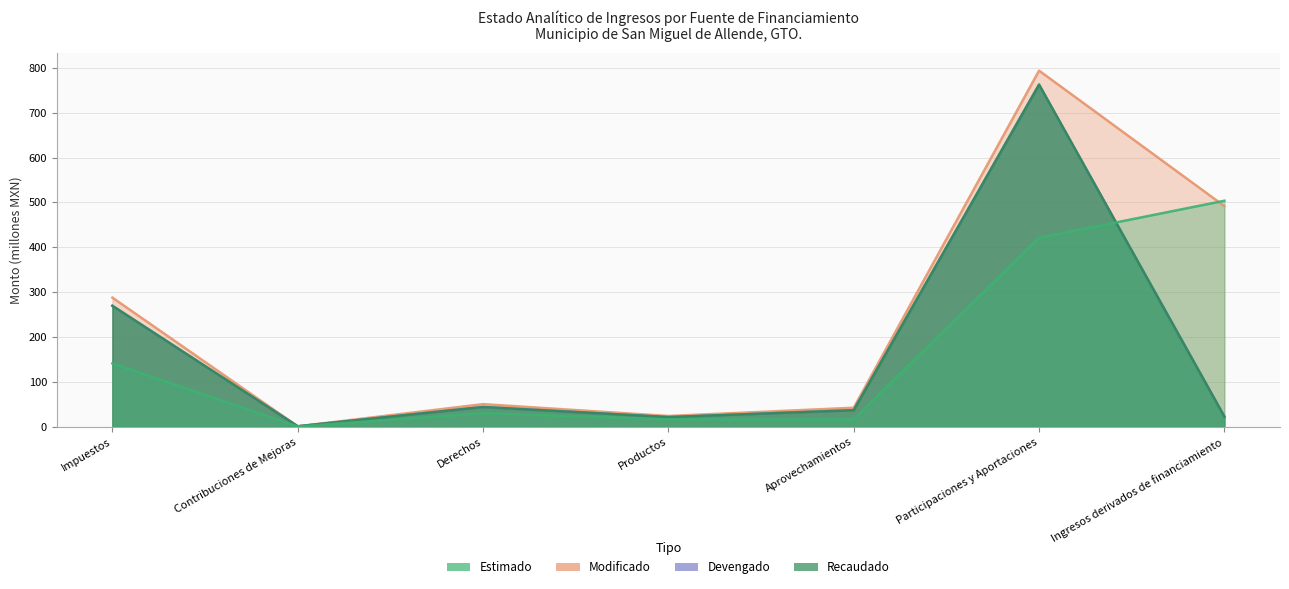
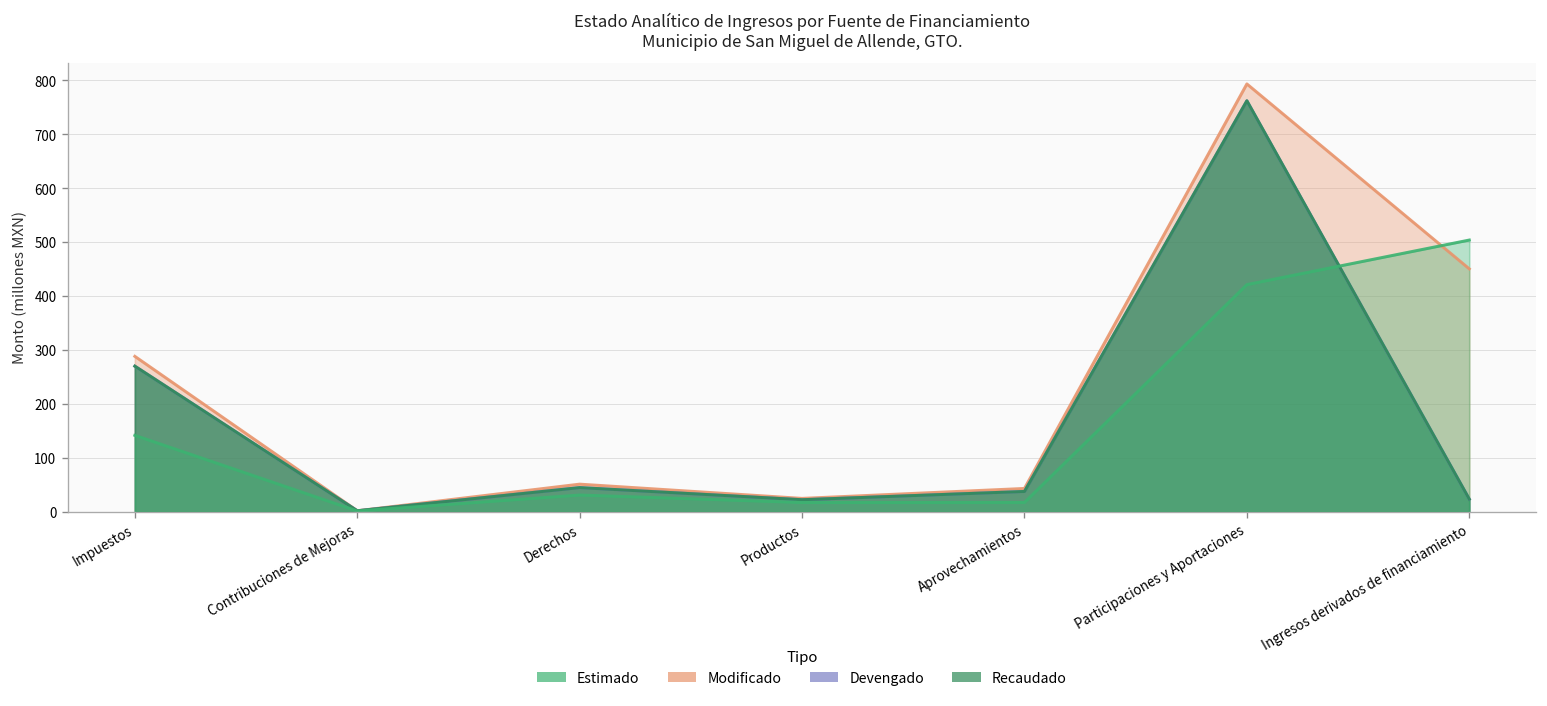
  {
    "Modificado": {
      "Impuestos": 290,
      "Derechos": 50,
      "Participaciones y Aportaciones": 790,
-     "Ingresos derivados de financiamiento": 490
+     "Ingresos derivados de financiamiento": 450
    }
  }
